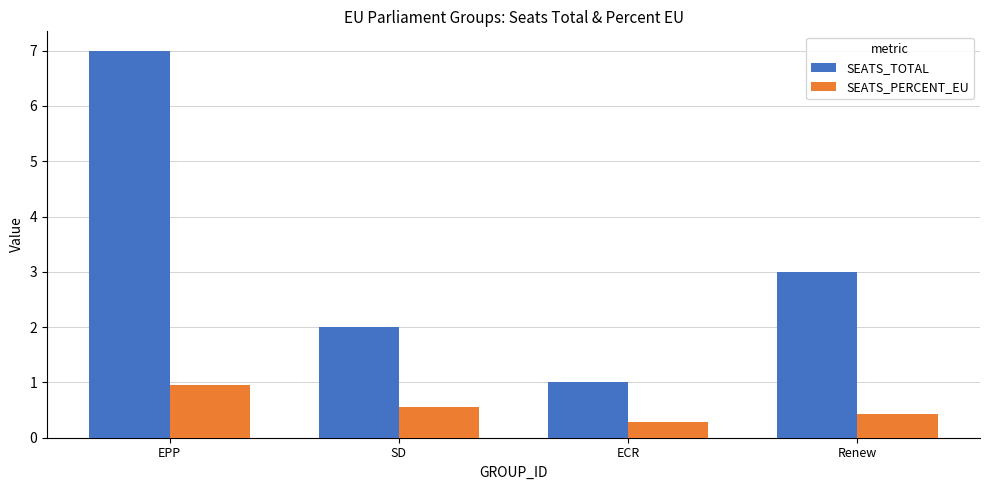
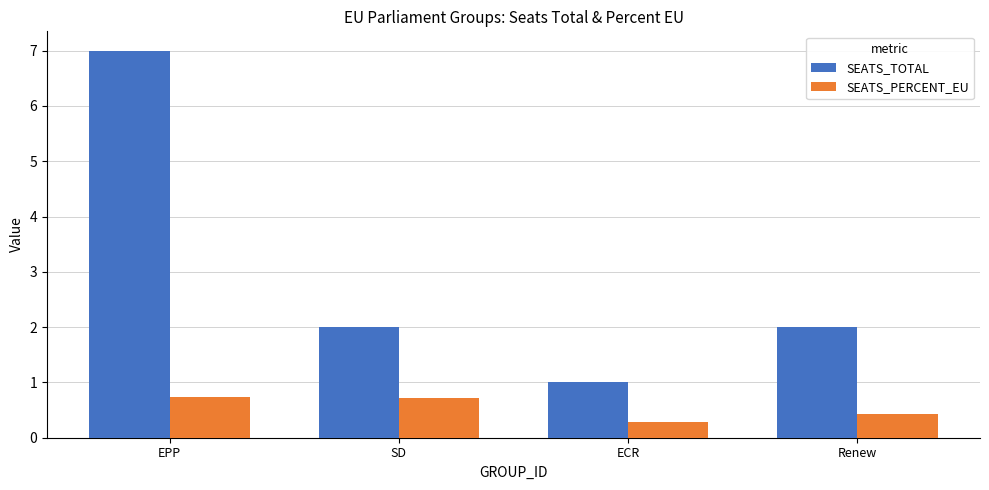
  {
    "SEATS_TOTAL": {
      "EPP": 7,
      "SD": 2,
      "ECR": 1,
-     "Renew": 3
+     "Renew": 2
    },
    "SEATS_PERCENT_EU": {
-     "EPP": 1.0,
-     "SD": 0.6,
+     "EPP": 0.7,
+     "SD": 0.7,
      "ECR": 0.3,
      "Renew": 0.4
    }
  }
